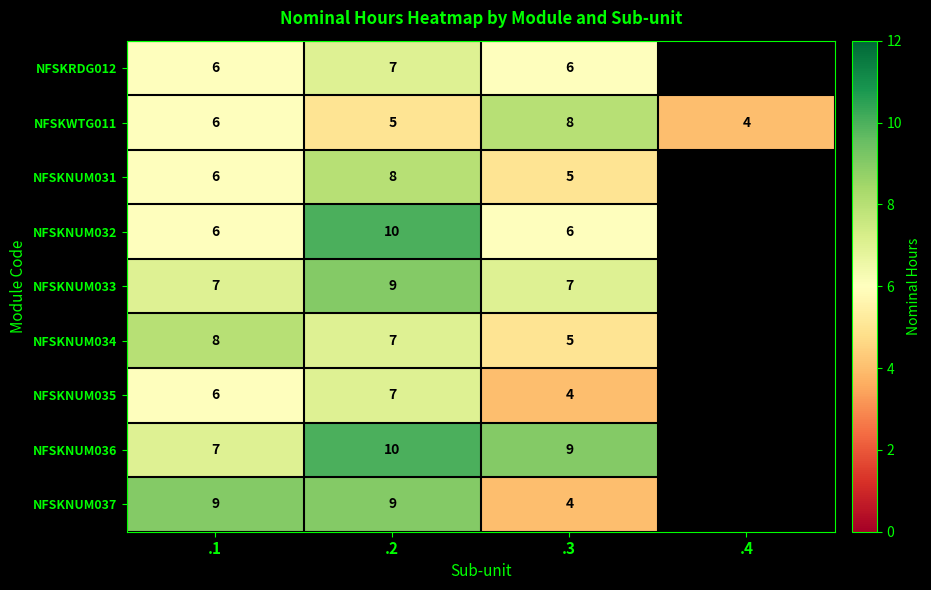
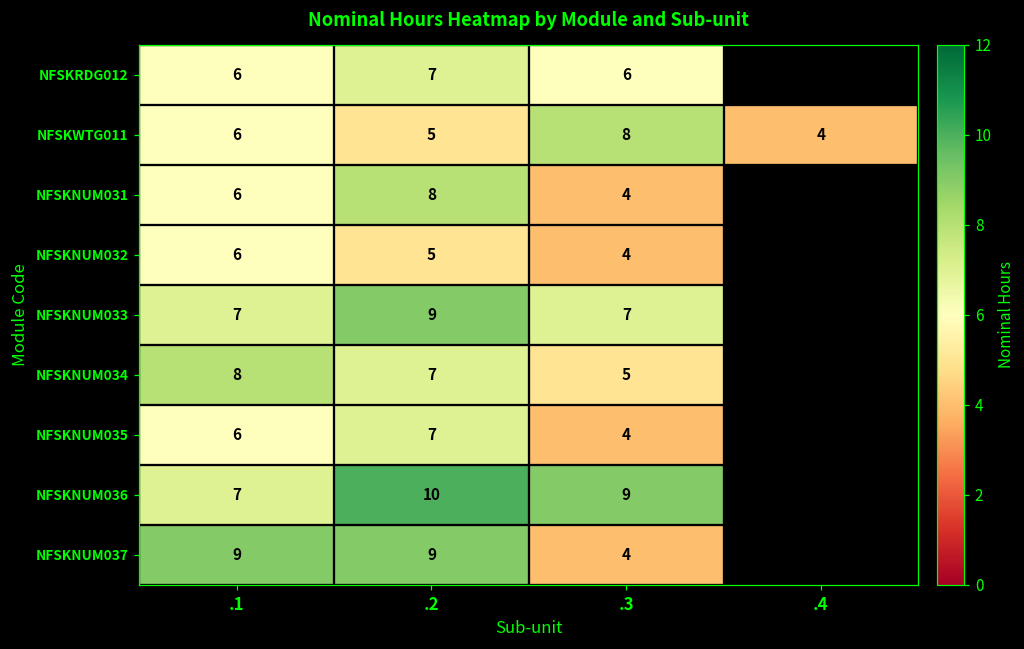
  {
    "NFSKRDG012": {
      ".1": 6,
      ".2": 7,
      ".3": 6
    },
    "NFSKWTG011": {
      ".1": 6,
      ".2": 5,
      ".3": 8,
      ".4": 4
    },
    "NFSKNUM031": {
      ".1": 6,
      ".2": 8,
-     ".3": 5
+     ".3": 4
    },
    "NFSKNUM032": {
      ".1": 6,
-     ".2": 10,
-     ".3": 6
+     ".2": 5,
+     ".3": 4
    },
    "NFSKNUM033": {
      ".1": 7,
      ".2": 9,
      ".3": 7
    },
    "NFSKNUM034": {
      ".1": 8,
      ".2": 7,
      ".3": 5
    },
    "NFSKNUM035": {
      ".1": 6,
      ".2": 7,
      ".3": 4
    },
    "NFSKNUM036": {
      ".1": 7,
      ".2": 10,
      ".3": 9
    },
    "NFSKNUM037": {
      ".1": 9,
      ".2": 9,
      ".3": 4
    }
  }
